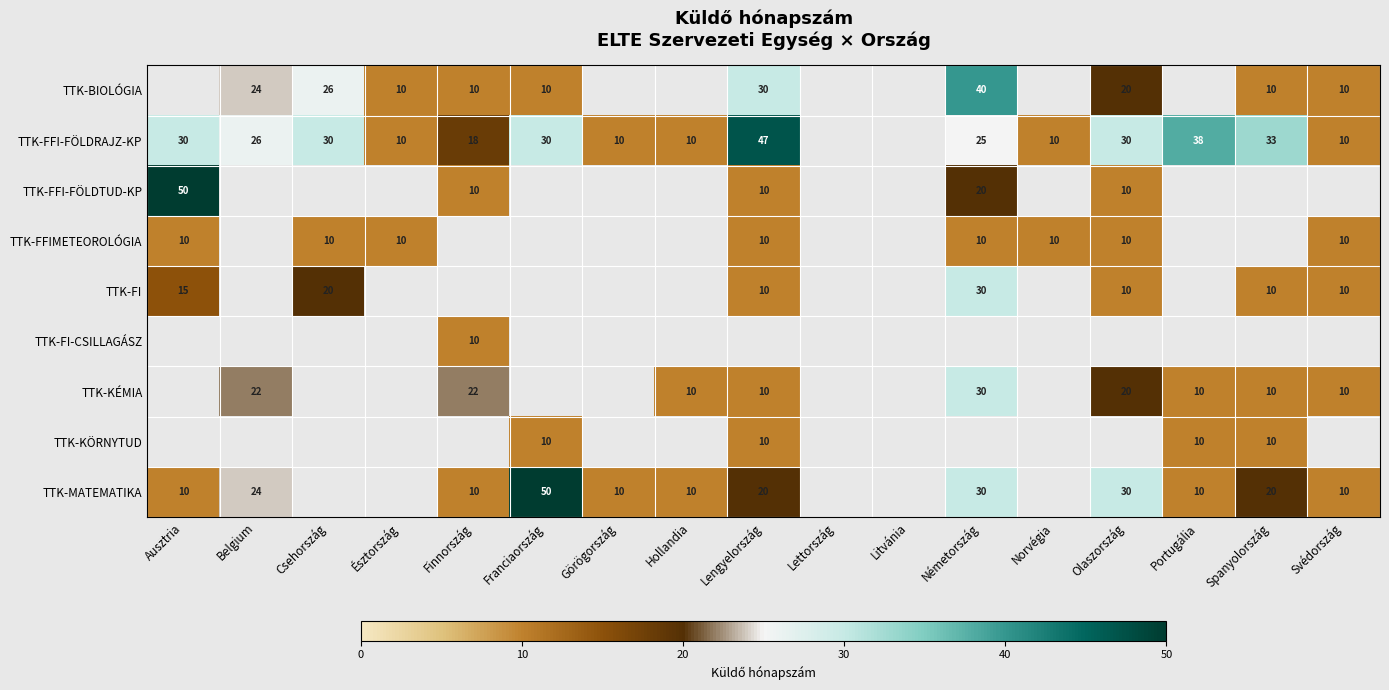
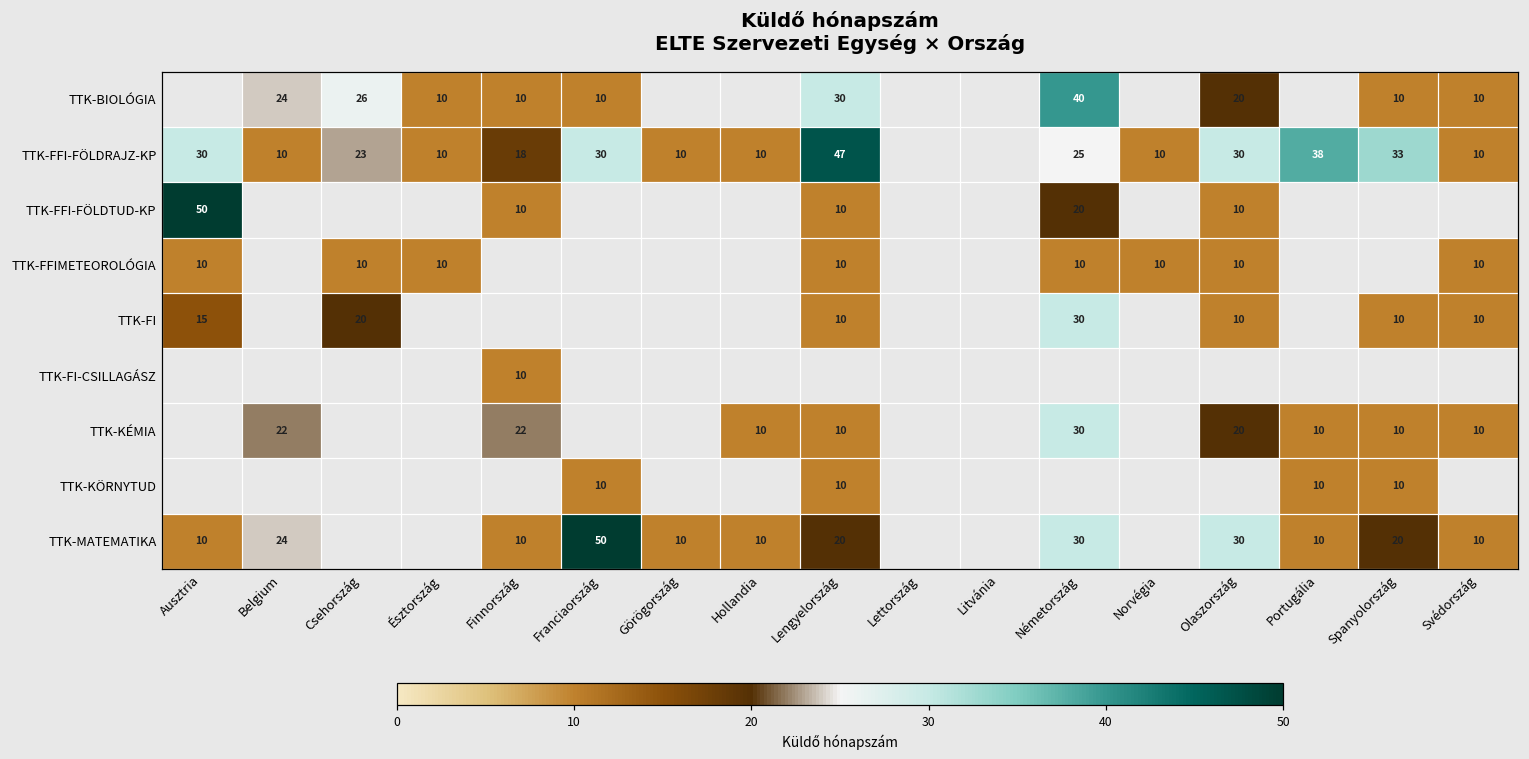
  {
    "TTK-BIOLÓGIA": {
      "Belgium": 24,
      "Csehország": 26,
      "Észtország": 10,
      "Finnország": 10,
      "Franciaország": 10,
      "Lengyelország": 30,
      "Németország": 40,
      "Olaszország": 20,
      "Spanyolország": 10,
      "Svédország": 10
    },
    "TTK-FFI-FÖLDRAJZ-KP": {
      "Ausztria": 30,
-     "Belgium": 26,
-     "Csehország": 30,
+     "Belgium": 10,
+     "Csehország": 23,
      "Észtország": 10,
      "Finnország": 18,
      "Franciaország": 30,
      "Görögország": 10,
      "Hollandia": 10,
      "Lengyelország": 47,
      "Németország": 25,
      "Norvégia": 10,
      "Olaszország": 30,
      "Portugália": 38,
      "Spanyolország": 33,
      "Svédország": 10
    },
    "TTK-FFI-FÖLDTUD-KP": {
      "Ausztria": 50,
      "Finnország": 10,
      "Lengyelország": 10,
      "Németország": 20,
      "Olaszország": 10
    },
    "TTK-FFIMETEOROLÓGIA": {
      "Ausztria": 10,
      "Csehország": 10,
      "Észtország": 10,
      "Lengyelország": 10,
      "Németország": 10,
      "Norvégia": 10,
      "Olaszország": 10,
      "Svédország": 10
    },
    "TTK-FI": {
      "Ausztria": 15,
      "Csehország": 20,
      "Lengyelország": 10,
      "Németország": 30,
      "Olaszország": 10,
      "Spanyolország": 10,
      "Svédország": 10
    },
    "TTK-FI-CSILLAGÁSZ": {
      "Finnország": 10
    },
    "TTK-KÉMIA": {
      "Belgium": 22,
      "Finnország": 22,
      "Hollandia": 10,
      "Lengyelország": 10,
      "Németország": 30,
      "Olaszország": 20,
      "Portugália": 10,
      "Spanyolország": 10,
      "Svédország": 10
    },
    "TTK-KÖRNYTUD": {
      "Franciaország": 10,
      "Lengyelország": 10,
      "Portugália": 10,
      "Spanyolország": 10
    },
    "TTK-MATEMATIKA": {
      "Ausztria": 10,
      "Belgium": 24,
      "Finnország": 10,
      "Franciaország": 50,
      "Görögország": 10,
      "Hollandia": 10,
      "Lengyelország": 20,
      "Németország": 30,
      "Olaszország": 30,
      "Portugália": 10,
      "Spanyolország": 20,
      "Svédország": 10
    }
  }
